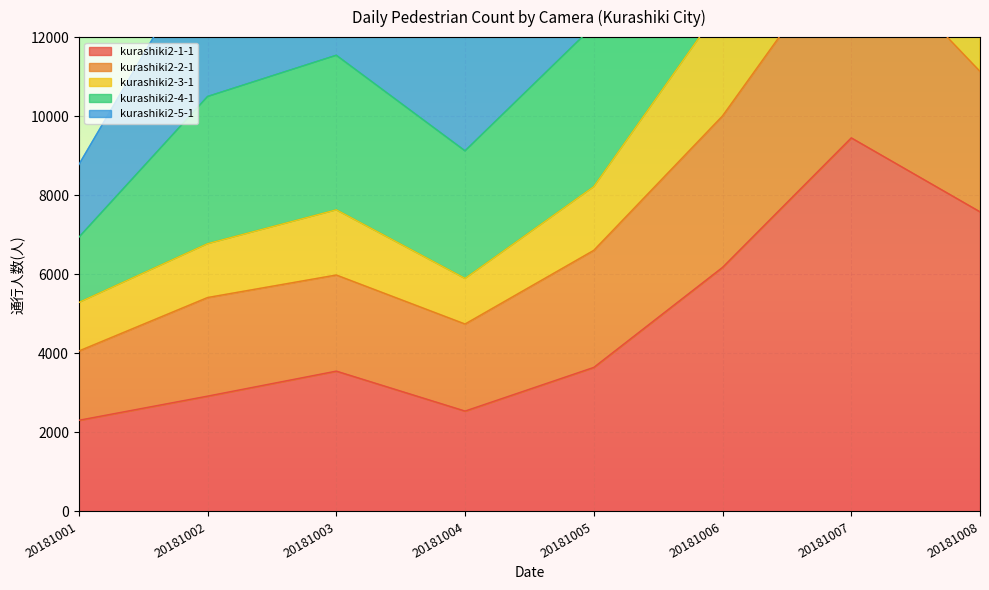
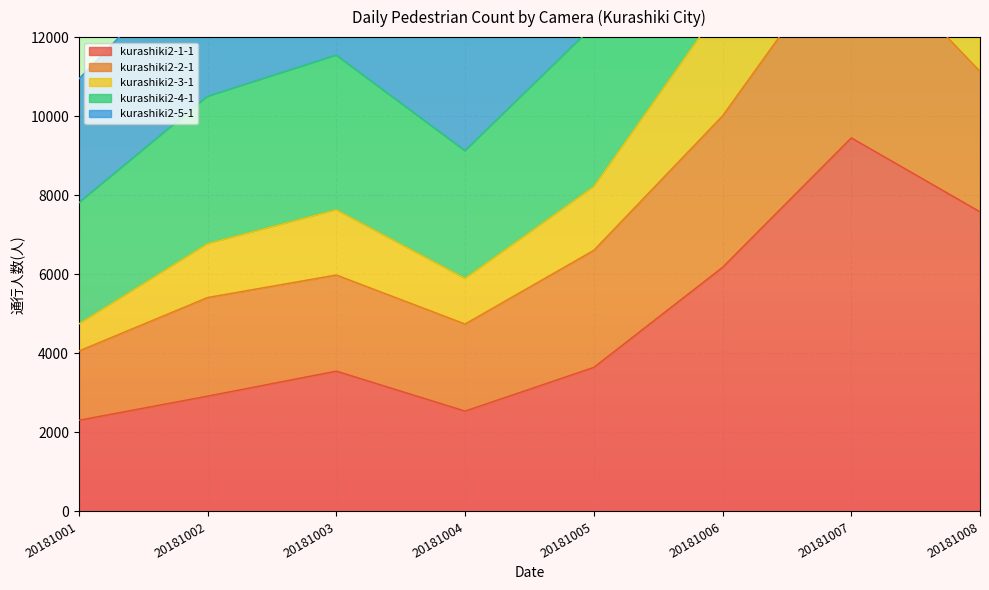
  {
    "kurashiki2-3-1": {
-     "20181001": 1200,
+     "20181001": 700,
      "20181002": 1400,
      "20181003": 1600,
      "20181004": 1200,
      "20181005": 1600
    },
    "kurashiki2-4-1": {
-     "20181001": 1600,
+     "20181001": 3100,
      "20181002": 3700,
      "20181003": 3900,
      "20181004": 3200
    },
    "kurashiki2-5-1": {
-     "20181001": 1800
+     "20181001": 3100
    }
  }
